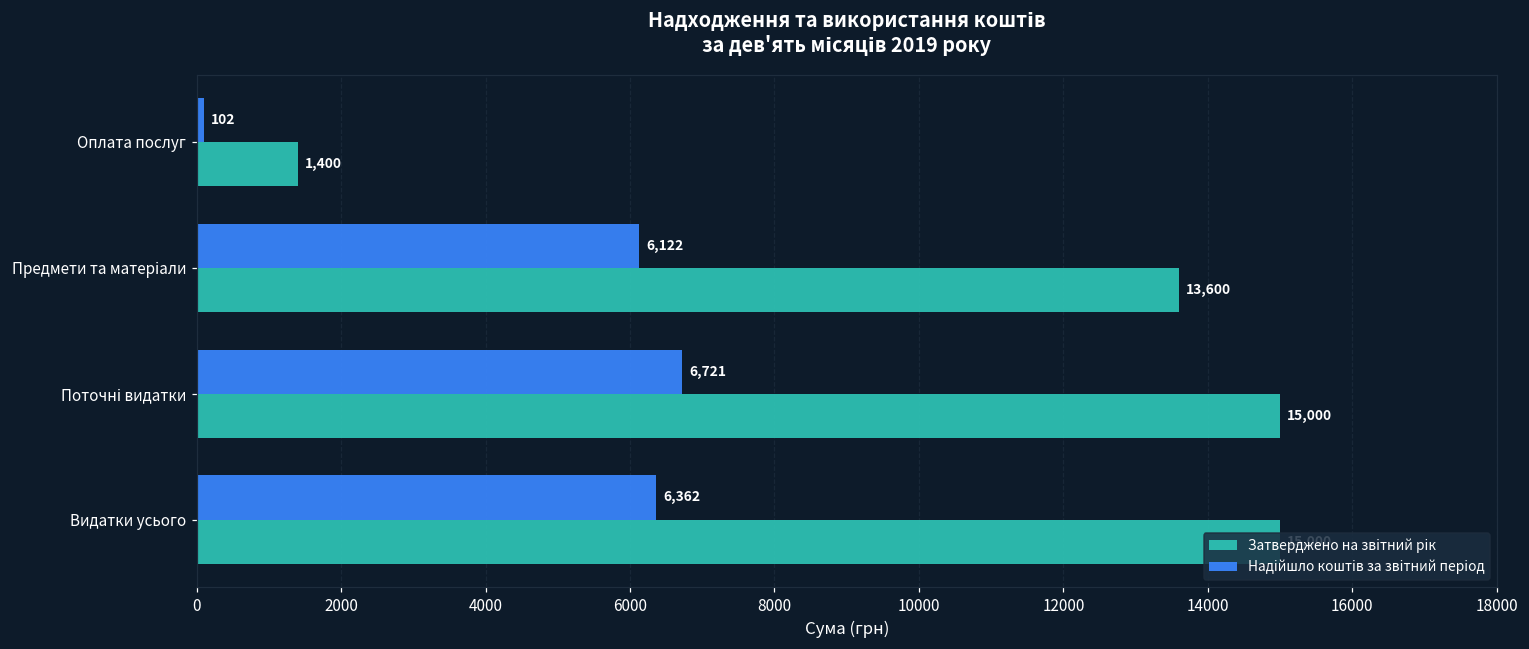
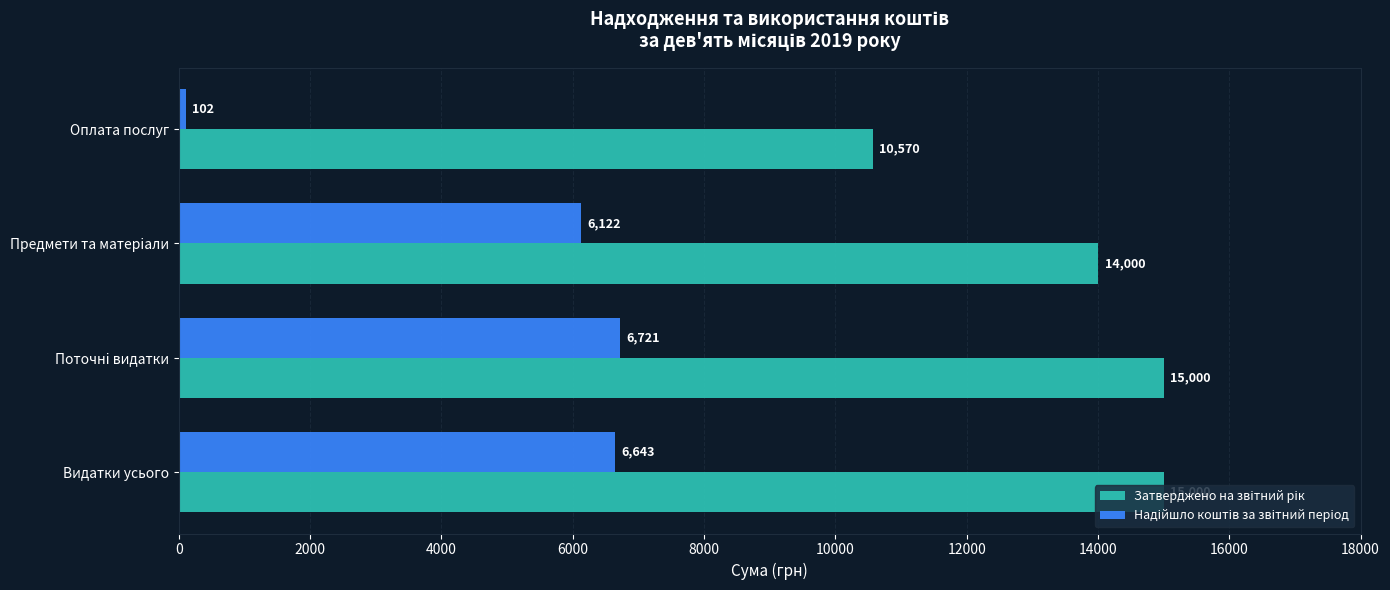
  {
    "Затверджено на звітний рік": {
-     "Оплата послуг": "1,400",
-     "Предмети та матеріали": "13,600",
+     "Оплата послуг": "10,570",
+     "Предмети та матеріали": "14,000",
      "Поточні видатки": "15,000"
    },
    "Надійшло коштів за звітний період": {
      "Оплата послуг": "102",
      "Предмети та матеріали": "6,122",
      "Поточні видатки": "6,721",
-     "Видатки усього": "6,362"
+     "Видатки усього": "6,643"
    }
  }
